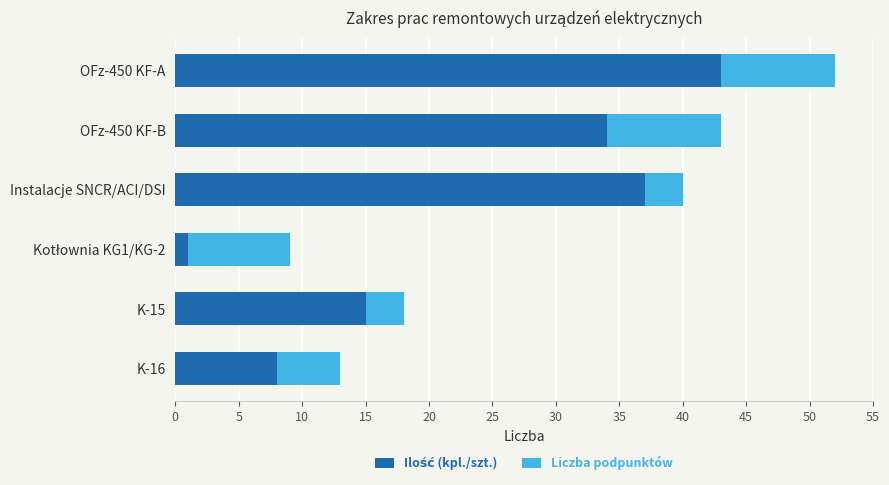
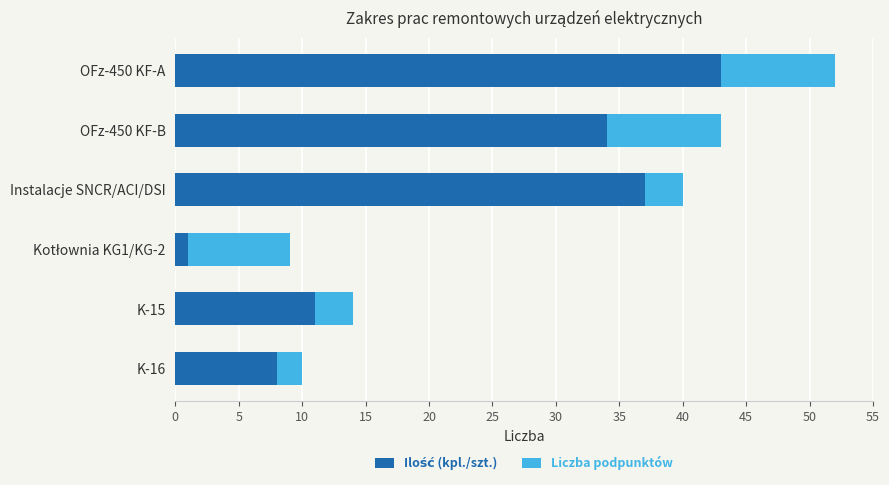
  {
    "Ilość (kpl./szt.)": {
      "OFz-450 KF-A": 43,
      "OFz-450 KF-B": 34,
      "Instalacje SNCR/ACI/DSI": 37,
      "Kotłownia KG1/KG-2": 1,
-     "K-15": 15,
+     "K-15": 11,
      "K-16": 8
    },
    "Liczba podpunktów": {
      "OFz-450 KF-A": 9,
      "OFz-450 KF-B": 9,
      "Instalacje SNCR/ACI/DSI": 3,
      "Kotłownia KG1/KG-2": 8,
      "K-15": 3,
-     "K-16": 5
+     "K-16": 2
    }
  }
